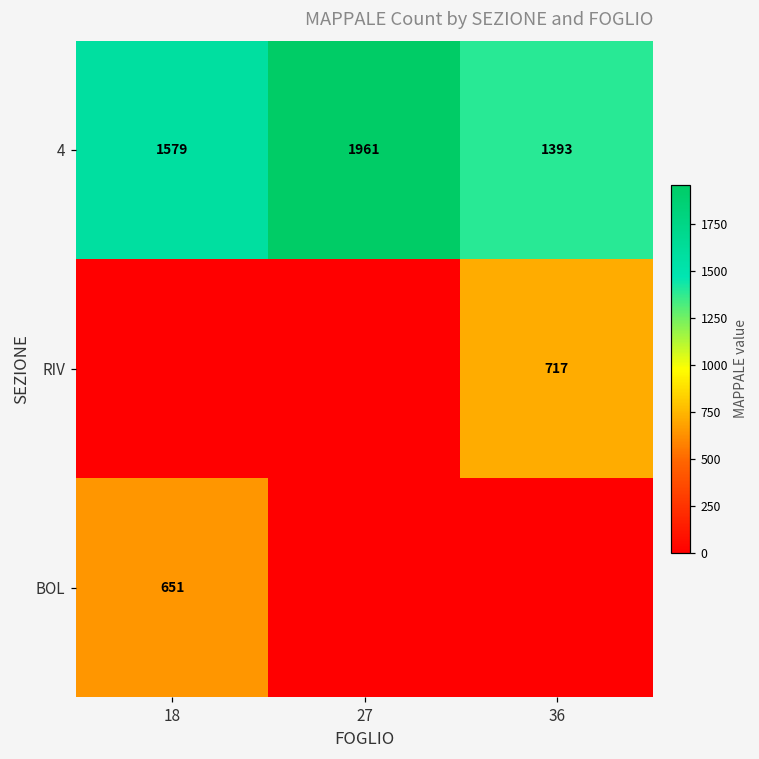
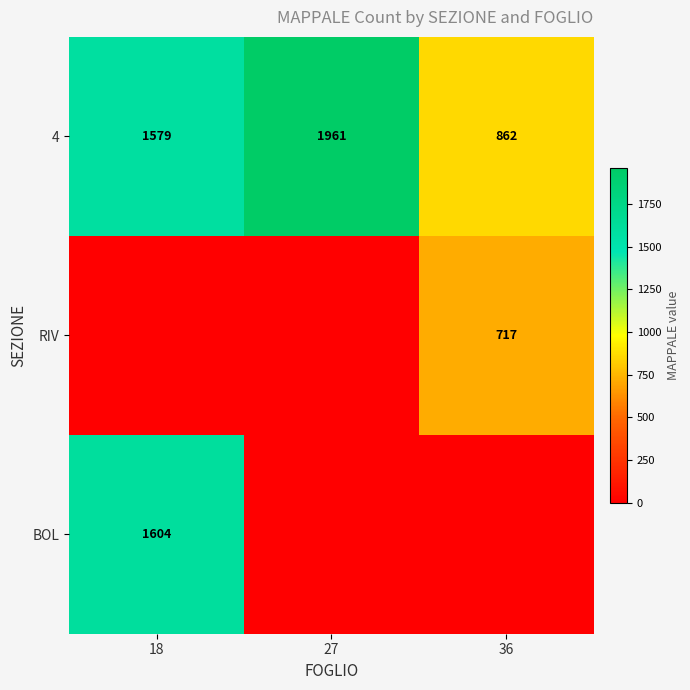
  {
    "4": {
      "18": 1579,
      "27": 1961,
-     "36": 1393
+     "36": 862
    },
    "RIV": {
      "36": 717
    },
    "BOL": {
-     "18": 651
+     "18": 1604
    }
  }
